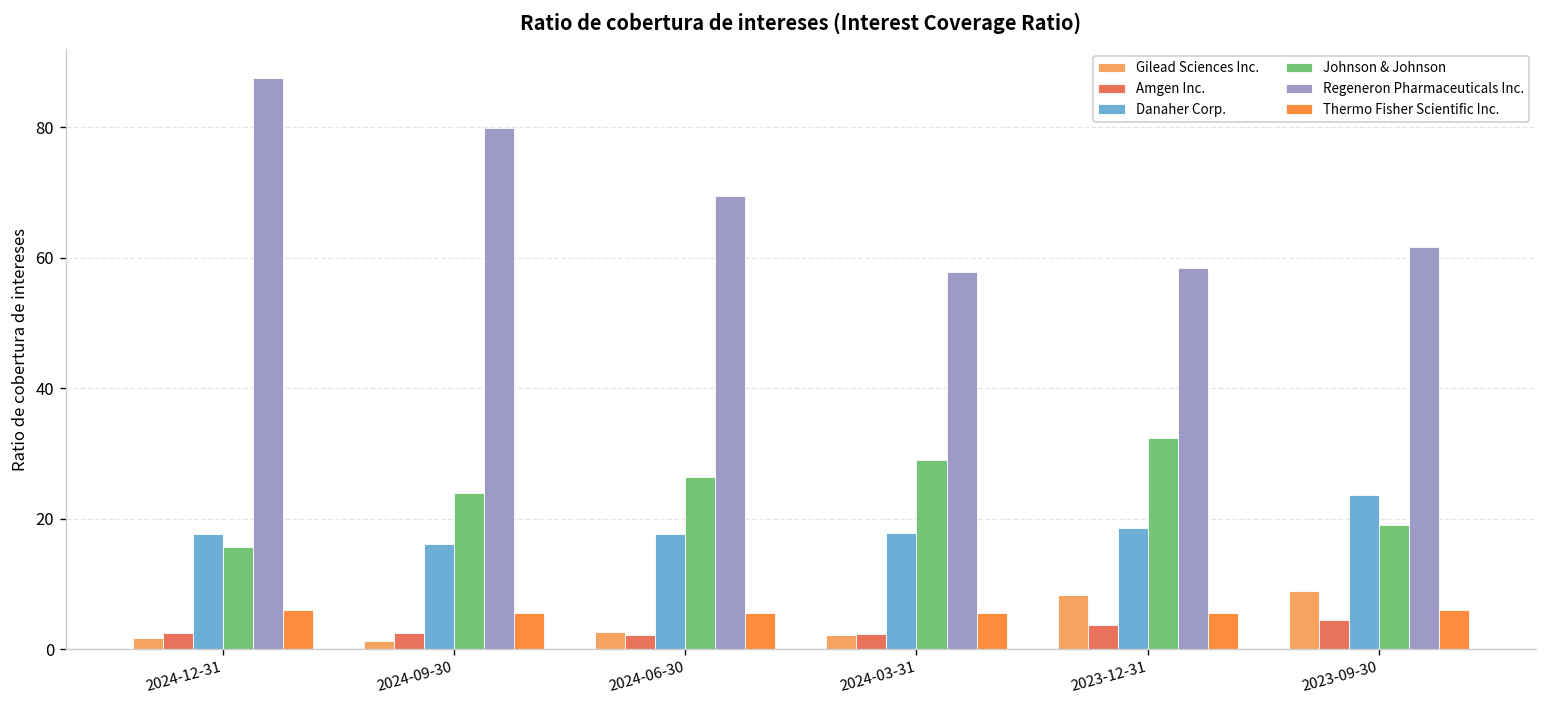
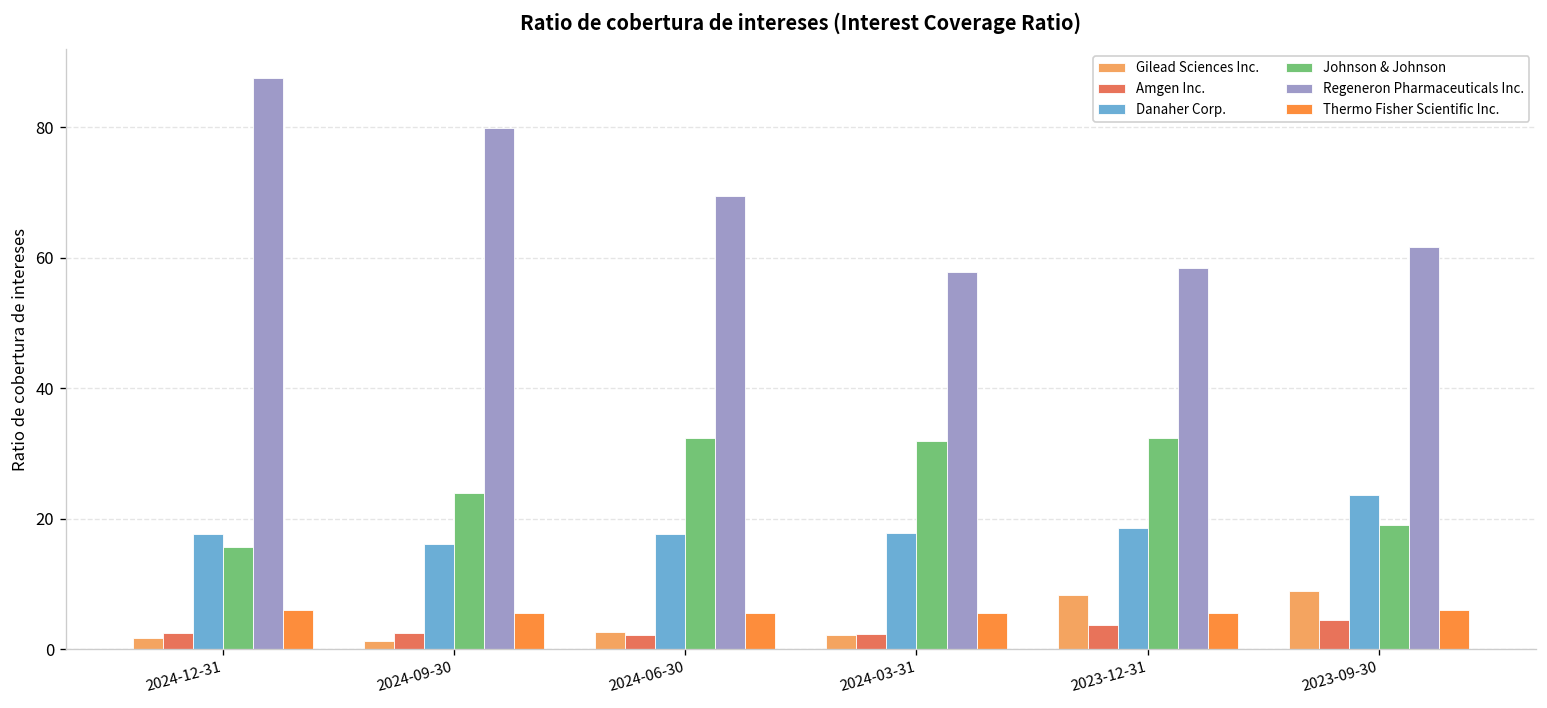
  {
    "Johnson & Johnson": {
      "2024-12-31": 16,
      "2024-09-30": 24,
-     "2024-06-30": 26,
-     "2024-03-31": 29,
+     "2024-06-30": 32,
+     "2024-03-31": 32,
      "2023-12-31": 32,
      "2023-09-30": 19
    }
  }
